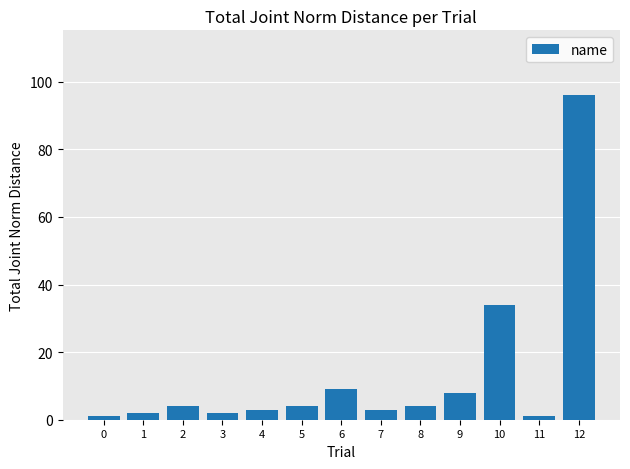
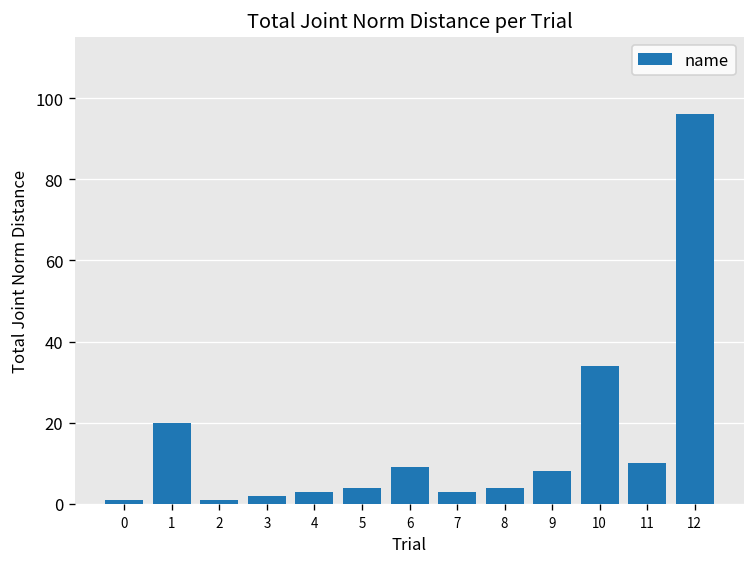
  {
    "0": 1,
-   "1": 2,
-   "2": 4,
+   "1": 20,
+   "2": 1,
    "3": 2,
    "4": 3,
    "5": 4,
    "6": 9,
    "7": 3,
    "8": 4,
    "9": 8,
    "10": 34,
-   "11": 1,
+   "11": 10,
    "12": 96
  }
